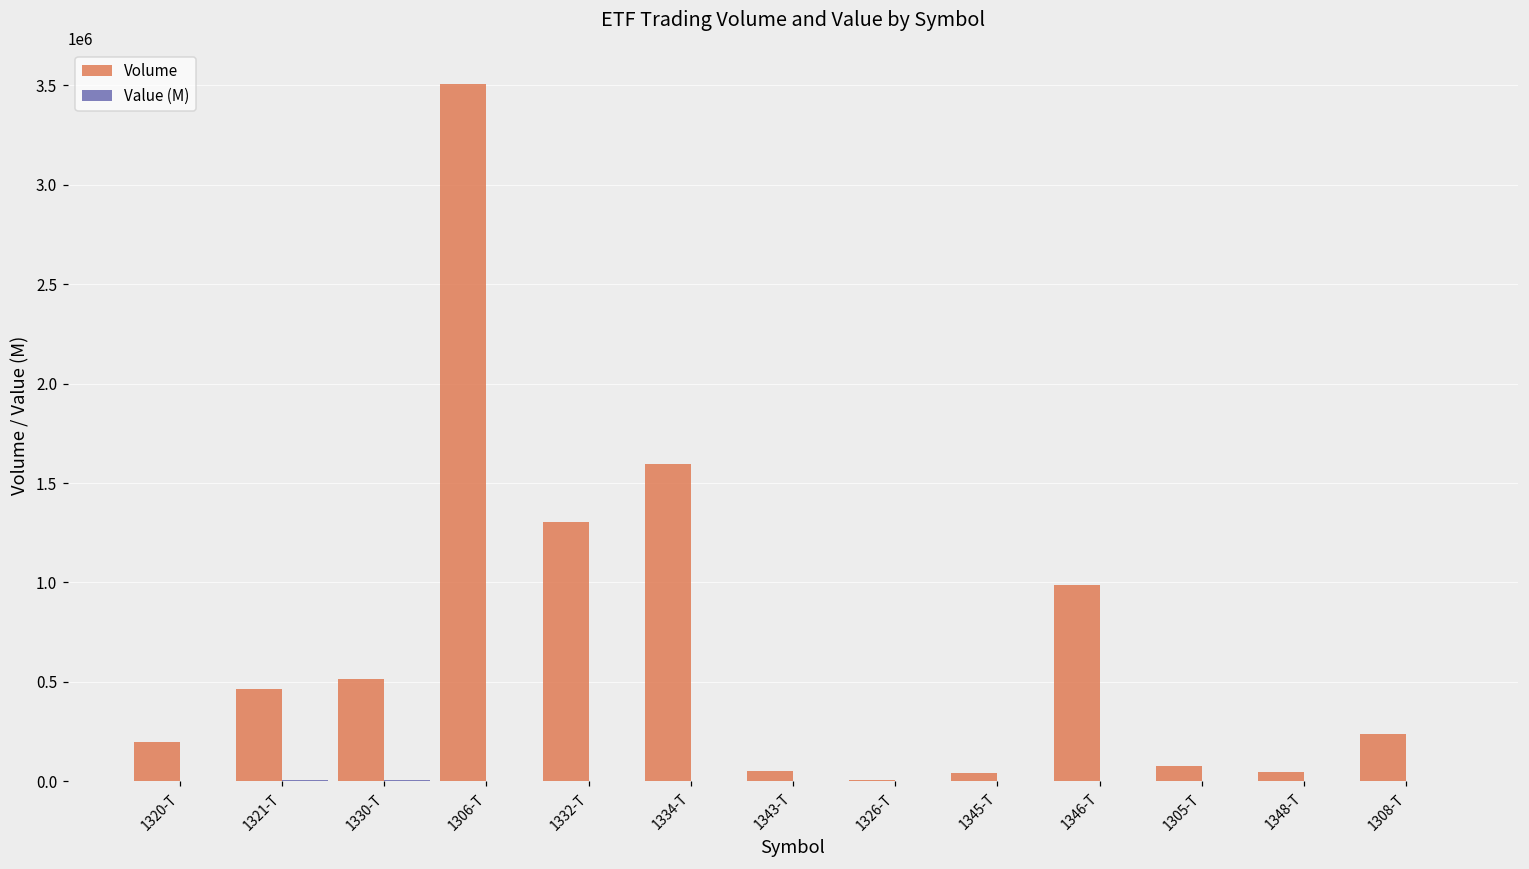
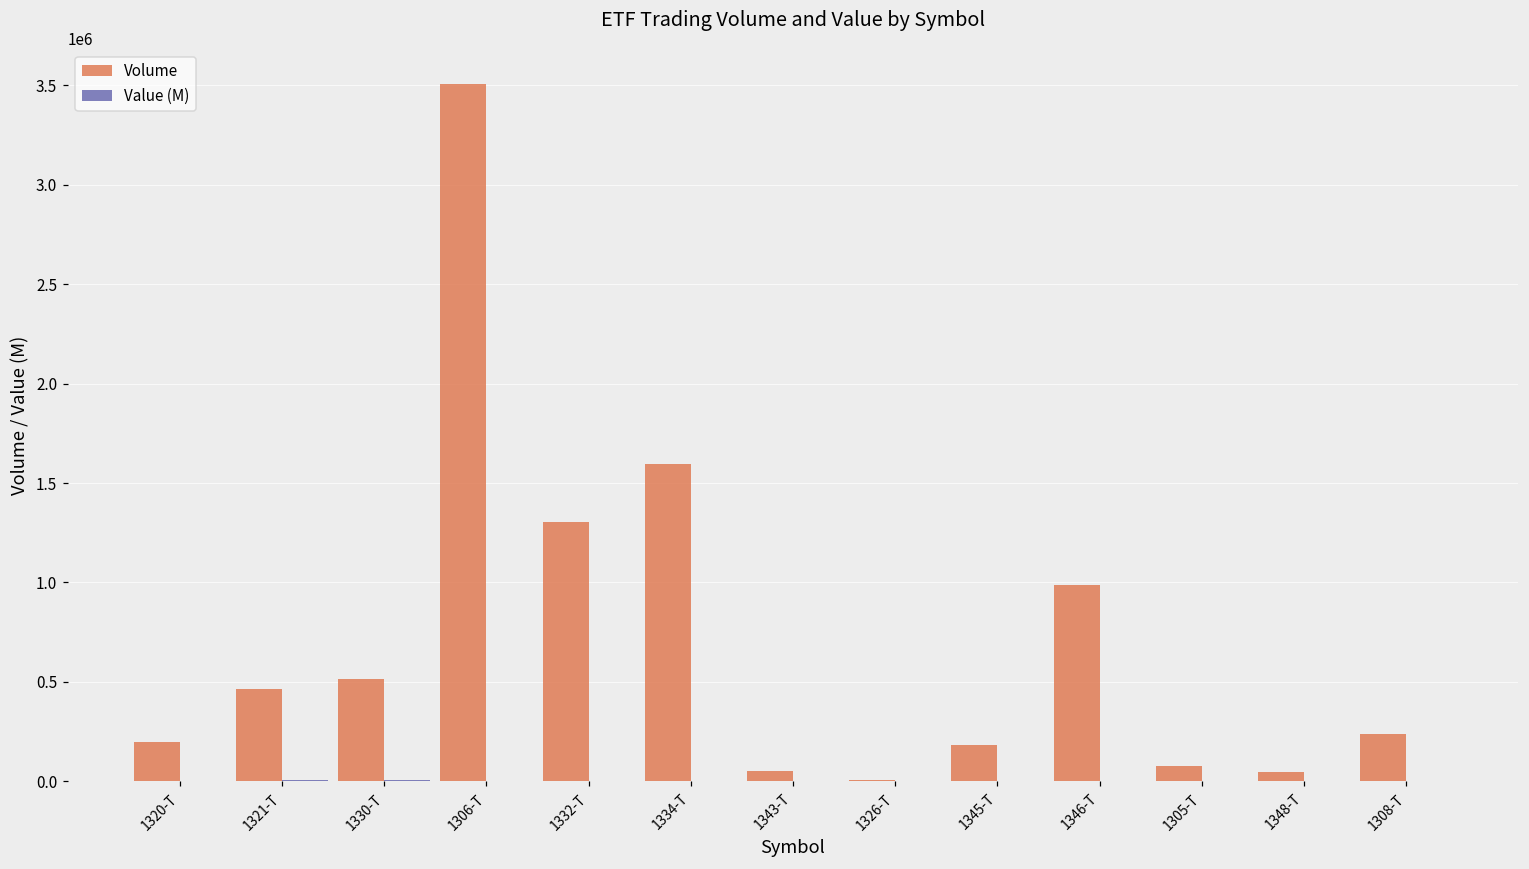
  {
    "Volume": {
      "1320-T": 200000,
      "1321-T": 460000,
      "1330-T": 520000,
      "1306-T": 3510000,
      "1332-T": 1310000,
      "1334-T": 1600000,
      "1343-T": 50000,
-     "1345-T": 40000,
+     "1345-T": 180000,
      "1346-T": 990000,
      "1305-T": 80000,
      "1348-T": 50000,
      "1308-T": 240000
    }
  }
